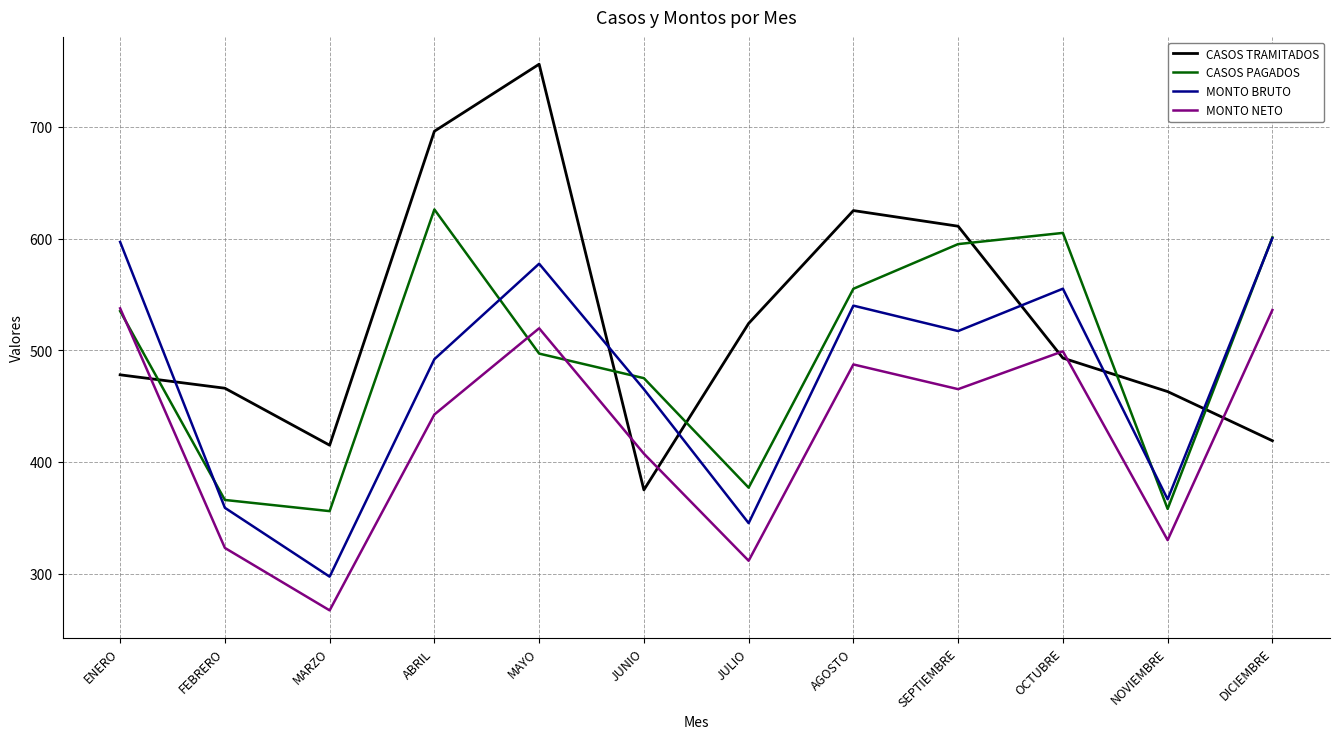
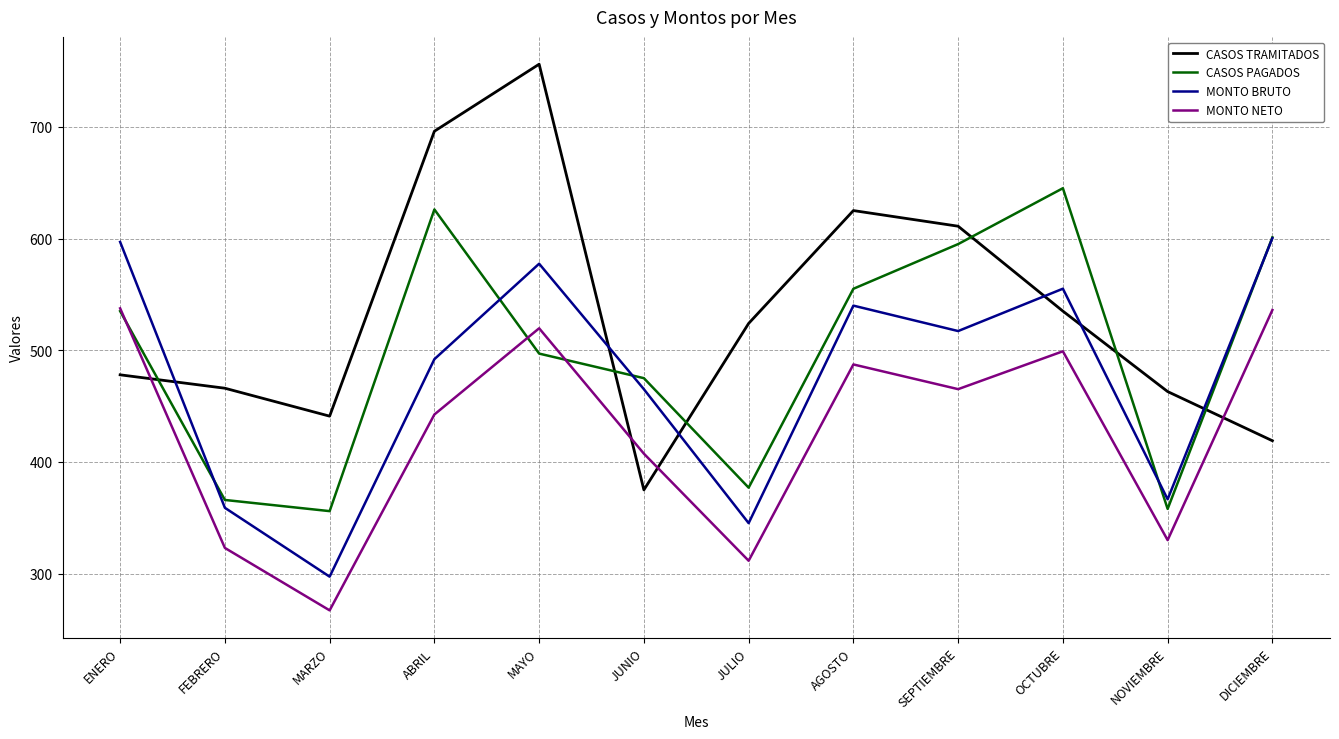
  {
    "CASOS TRAMITADOS": {
      "ENERO": 478,
      "FEBRERO": 466,
-     "MARZO": 415,
+     "MARZO": 441,
      "ABRIL": 696,
      "MAYO": 756,
      "JUNIO": 375,
      "JULIO": 524,
      "AGOSTO": 625,
      "SEPTIEMBRE": 611,
-     "OCTUBRE": 493,
+     "OCTUBRE": 535,
      "NOVIEMBRE": 463,
      "DICIEMBRE": 419
    },
    "CASOS PAGADOS": {
      "ENERO": 535,
      "FEBRERO": 366,
      "MARZO": 356,
      "ABRIL": 626,
      "MAYO": 497,
      "JUNIO": 475,
      "JULIO": 377,
      "AGOSTO": 555,
      "SEPTIEMBRE": 595,
-     "OCTUBRE": 605,
+     "OCTUBRE": 645,
      "NOVIEMBRE": 358
    },
    "MONTO BRUTO": {
      "ENERO": 597,
      "FEBRERO": 359,
      "MARZO": 297,
      "ABRIL": 492,
      "MAYO": 577,
      "JUNIO": 465,
      "JULIO": 345,
      "AGOSTO": 540,
      "SEPTIEMBRE": 517,
      "OCTUBRE": 555,
      "NOVIEMBRE": 367
    },
    "MONTO NETO": {
      "ENERO": 537,
      "FEBRERO": 323,
      "MARZO": 267,
      "ABRIL": 442,
      "MAYO": 520,
      "JUNIO": 407,
      "JULIO": 312,
      "AGOSTO": 487,
      "SEPTIEMBRE": 465,
      "OCTUBRE": 499,
      "NOVIEMBRE": 330,
      "DICIEMBRE": 536
    }
  }
